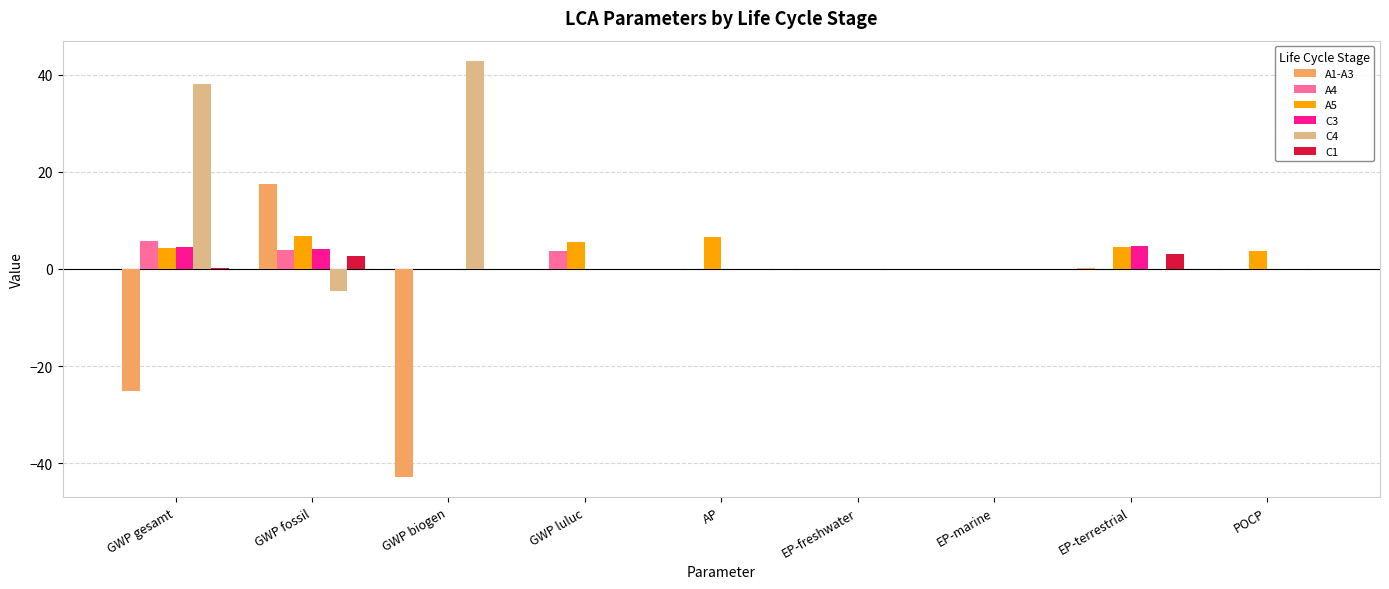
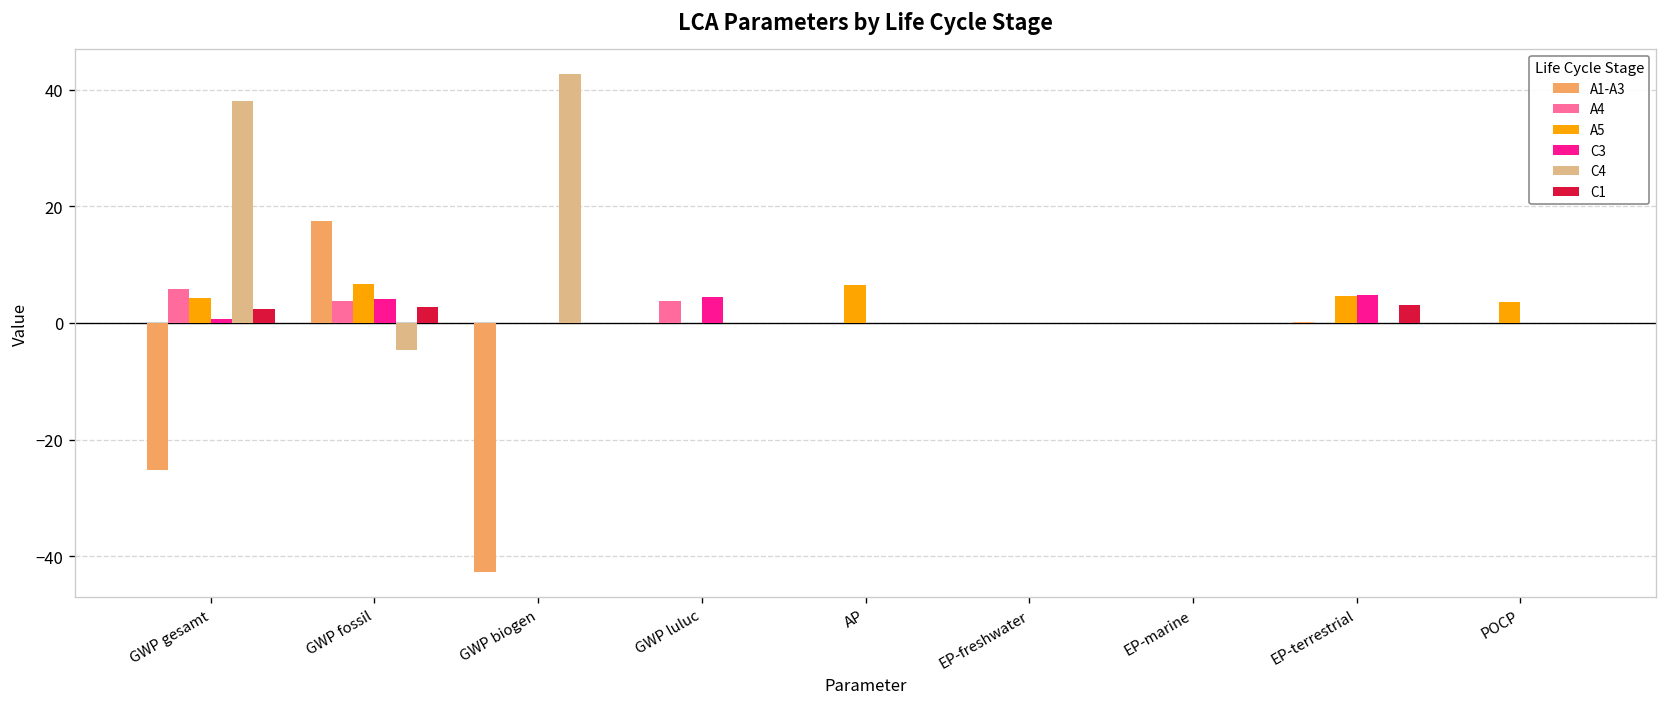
  {
    "A4": {
      "GWP gesamt": 6,
      "GWP fossil": 4,
      "GWP biogen": 0,
      "GWP luluc": 4
    },
    "A5": {
      "GWP gesamt": 4,
      "GWP fossil": 7,
      "GWP biogen": 0,
-     "GWP luluc": 5,
+     "GWP luluc": 0,
      "AP": 6,
      "EP-terrestrial": 5,
      "POCP": 4
    },
    "C3": {
-     "GWP gesamt": 5,
+     "GWP gesamt": 1,
      "GWP fossil": 4,
      "GWP biogen": 0,
-     "GWP luluc": 0,
+     "GWP luluc": 4,
      "EP-terrestrial": 5
    },
    "C1": {
-     "GWP gesamt": 0,
+     "GWP gesamt": 2,
      "GWP fossil": 3,
      "GWP biogen": 0,
      "EP-terrestrial": 3
    }
  }
